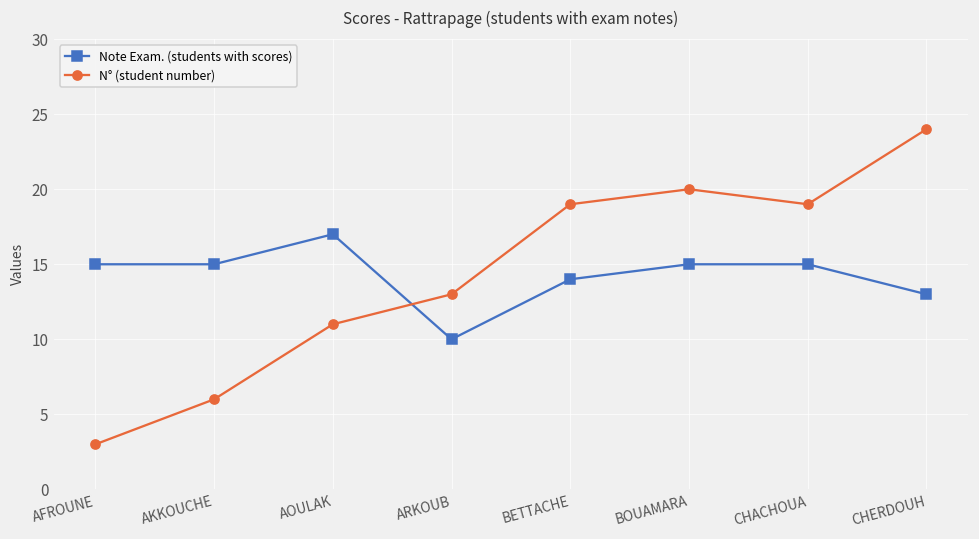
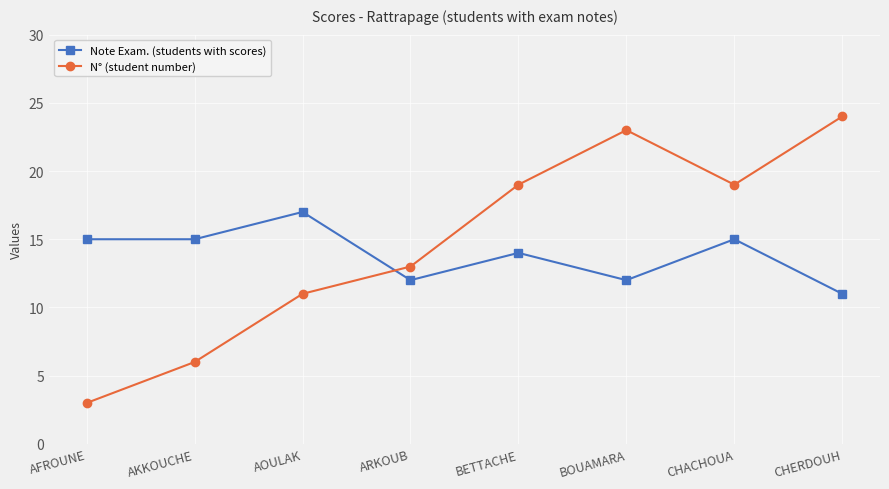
  {
    "Note Exam. (students with scores)": {
      "AFROUNE": 15,
      "AKKOUCHE": 15,
      "AOULAK": 17,
-     "ARKOUB": 10,
+     "ARKOUB": 12,
      "BETTACHE": 14,
-     "BOUAMARA": 15,
+     "BOUAMARA": 12,
      "CHACHOUA": 15,
-     "CHERDOUH": 13
+     "CHERDOUH": 11
    },
    "N° (student number)": {
      "AFROUNE": 3,
      "AKKOUCHE": 6,
      "AOULAK": 11,
      "ARKOUB": 13,
      "BETTACHE": 19,
-     "BOUAMARA": 20,
+     "BOUAMARA": 23,
      "CHACHOUA": 19,
      "CHERDOUH": 24
    }
  }
